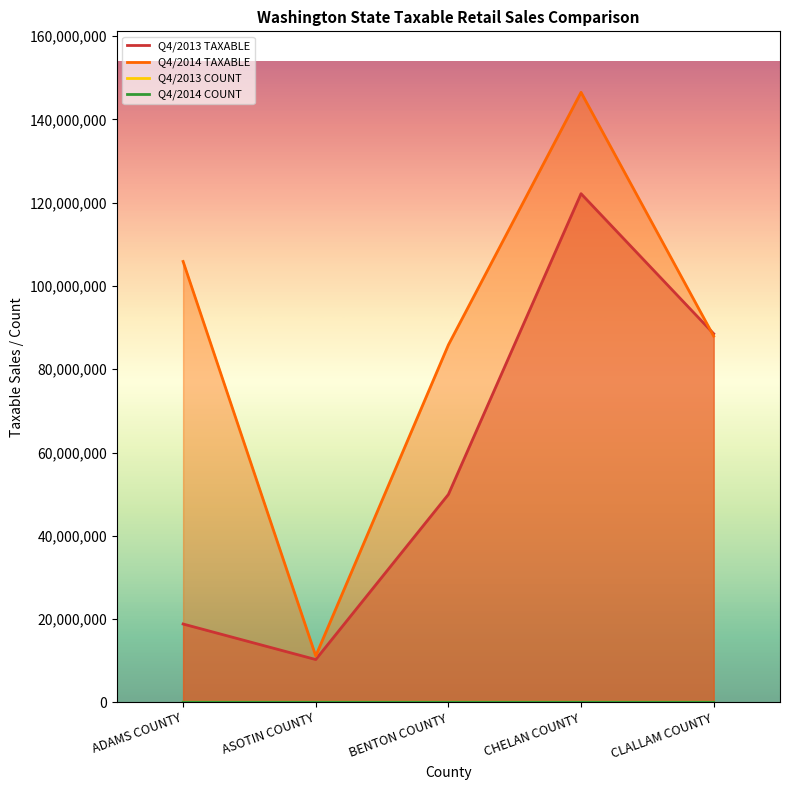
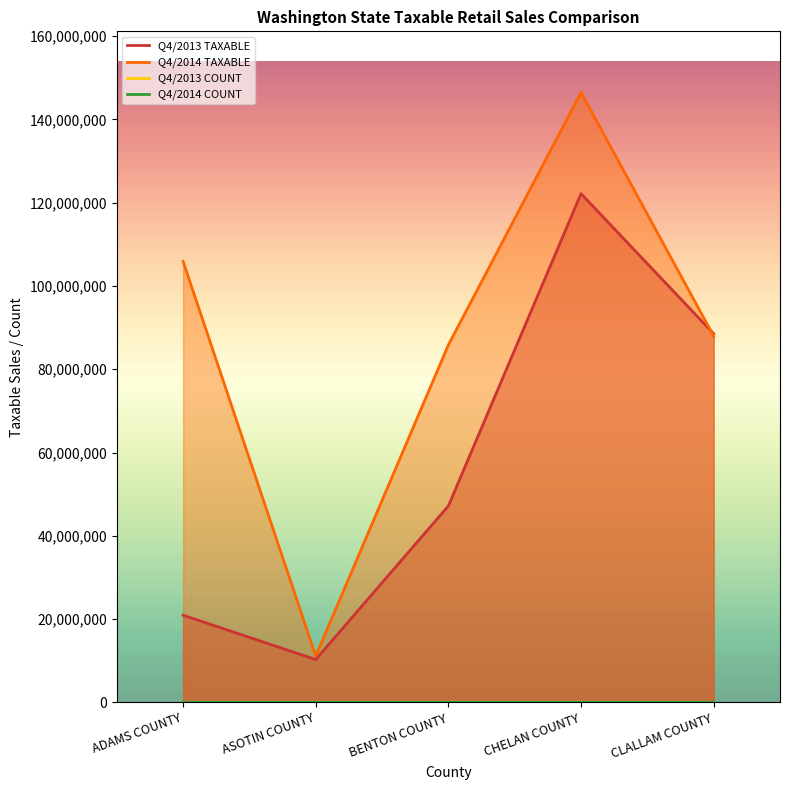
  {
    "Q4/2013 TAXABLE": {
-     "ADAMS COUNTY": "19,000,000",
+     "ADAMS COUNTY": "21,000,000",
      "ASOTIN COUNTY": "10,000,000",
-     "BENTON COUNTY": "50,000,000",
+     "BENTON COUNTY": "47,000,000",
      "CHELAN COUNTY": "122,000,000"
    },
    "Q4/2014 TAXABLE": {
      "ADAMS COUNTY": "106,000,000",
      "ASOTIN COUNTY": "11,000,000",
      "BENTON COUNTY": "86,000,000",
      "CHELAN COUNTY": "147,000,000"
    },
    "Q4/2014 COUNT": {
      "ADAMS COUNTY": "0",
      "ASOTIN COUNTY": "0",
      "BENTON COUNTY": "0",
      "CHELAN COUNTY": "0",
      "CLALLAM COUNTY": "0"
    }
  }
